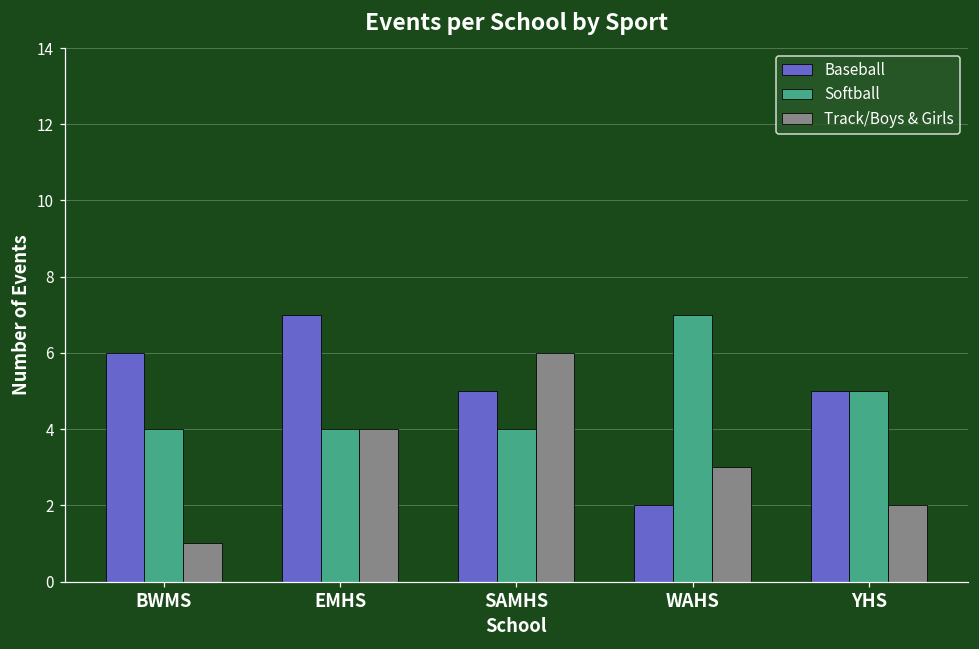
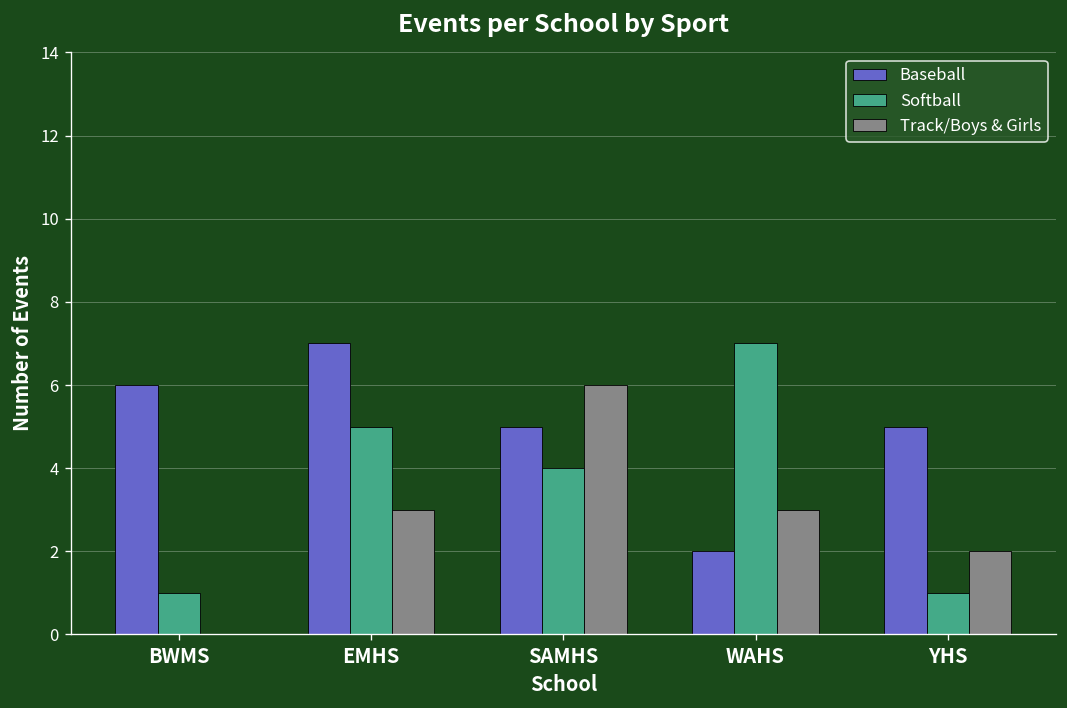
  {
    "Baseball": {
      "BWMS": 6,
      "EMHS": 7,
      "SAMHS": 5,
      "WAHS": 2,
      "YHS": 5
    },
    "Softball": {
-     "BWMS": 4,
-     "EMHS": 4,
+     "BWMS": 1,
+     "EMHS": 5,
      "SAMHS": 4,
      "WAHS": 7,
-     "YHS": 5
+     "YHS": 1
    },
    "Track/Boys & Girls": {
-     "BWMS": 1,
-     "EMHS": 4,
+     "BWMS": 0,
+     "EMHS": 3,
      "SAMHS": 6,
      "WAHS": 3,
      "YHS": 2
    }
  }
